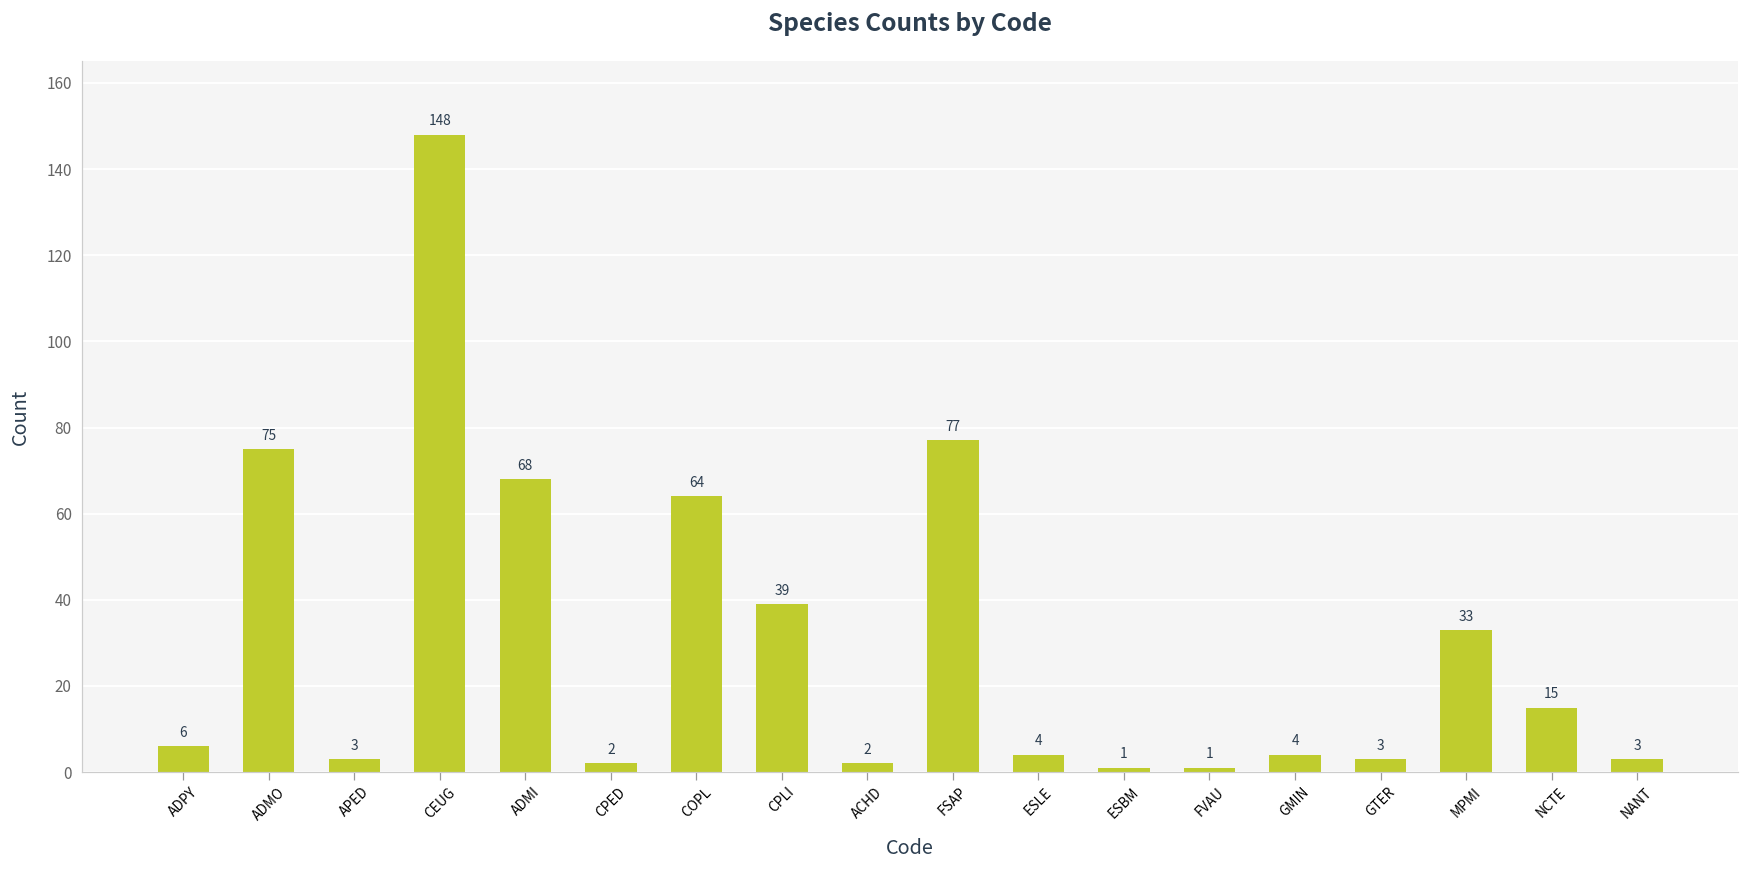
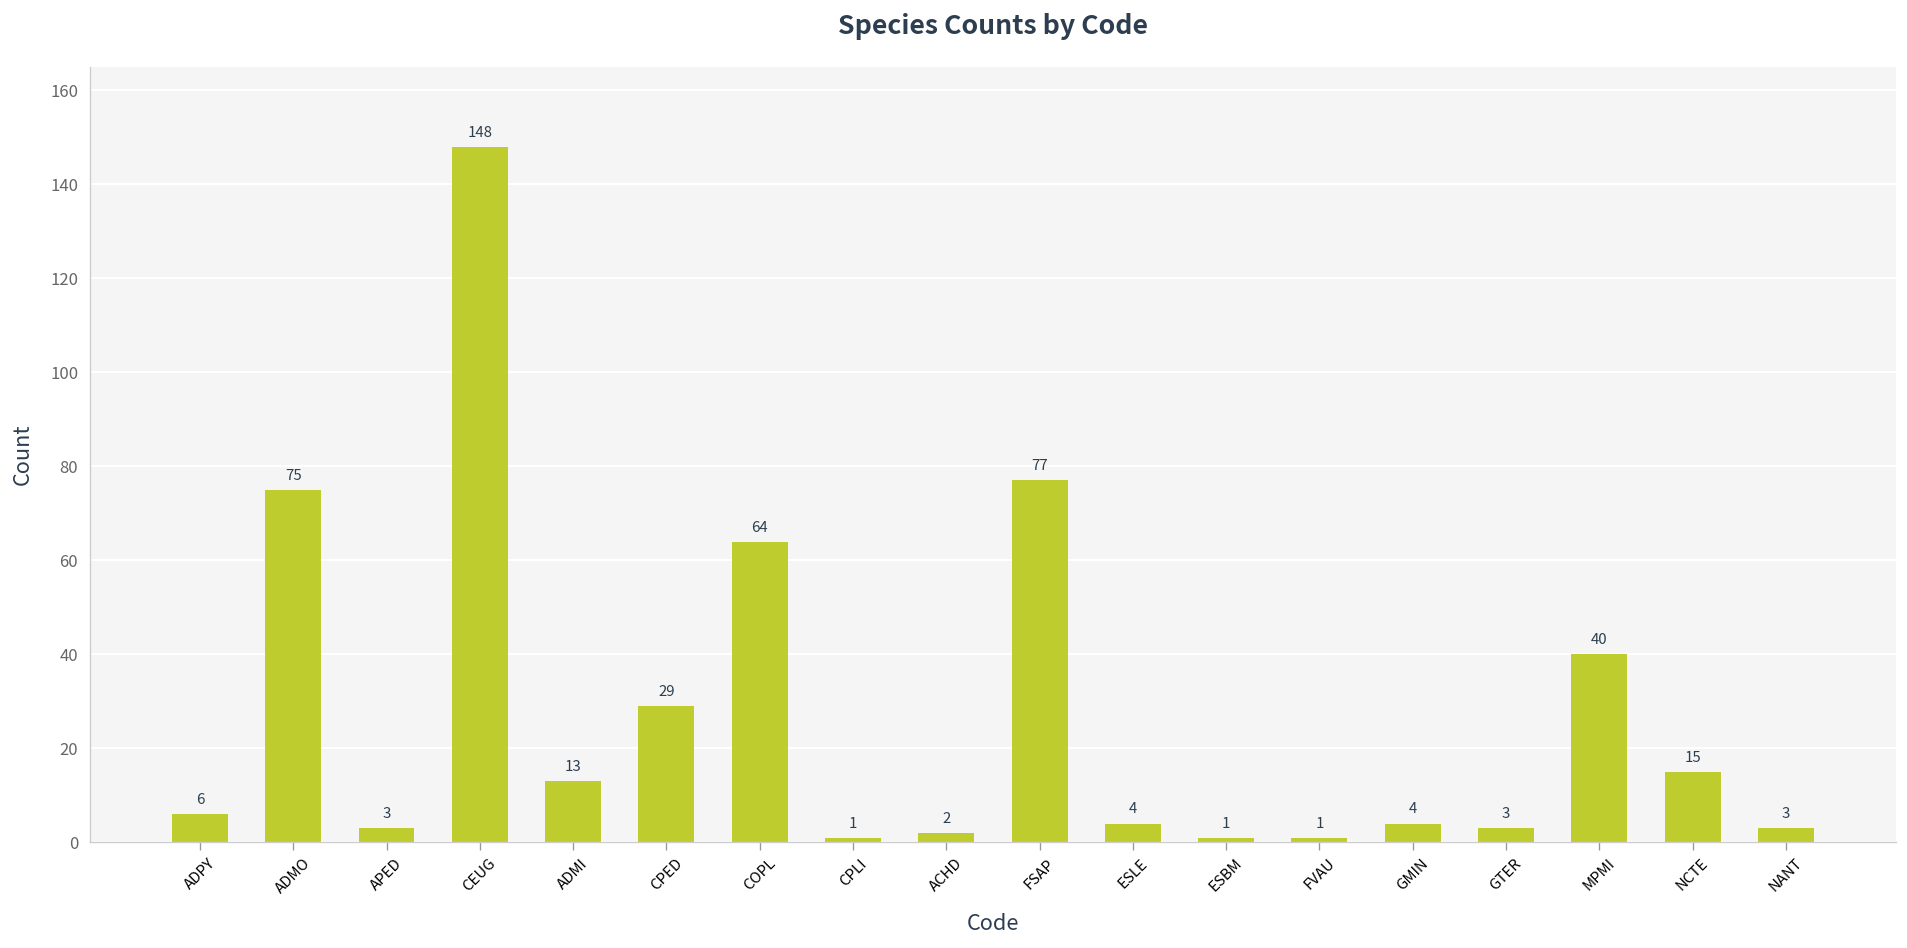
  {
    "ADPY": 6,
    "ADMO": 75,
    "APED": 3,
    "CEUG": 148,
-   "ADMI": 68,
-   "CPED": 2,
+   "ADMI": 13,
+   "CPED": 29,
    "COPL": 64,
-   "CPLI": 39,
+   "CPLI": 1,
    "ACHD": 2,
    "FSAP": 77,
    "ESLE": 4,
    "ESBM": 1,
    "FVAU": 1,
    "GMIN": 4,
    "GTER": 3,
-   "MPMI": 33,
+   "MPMI": 40,
    "NCTE": 15,
    "NANT": 3
  }
